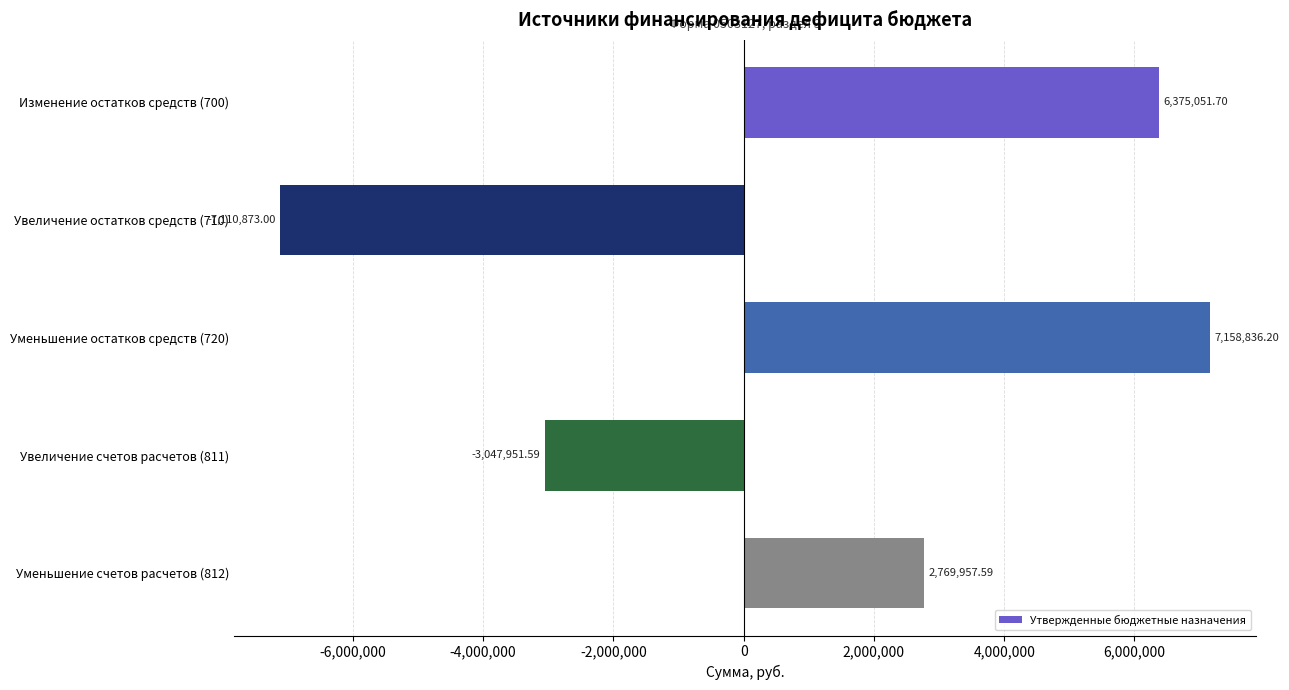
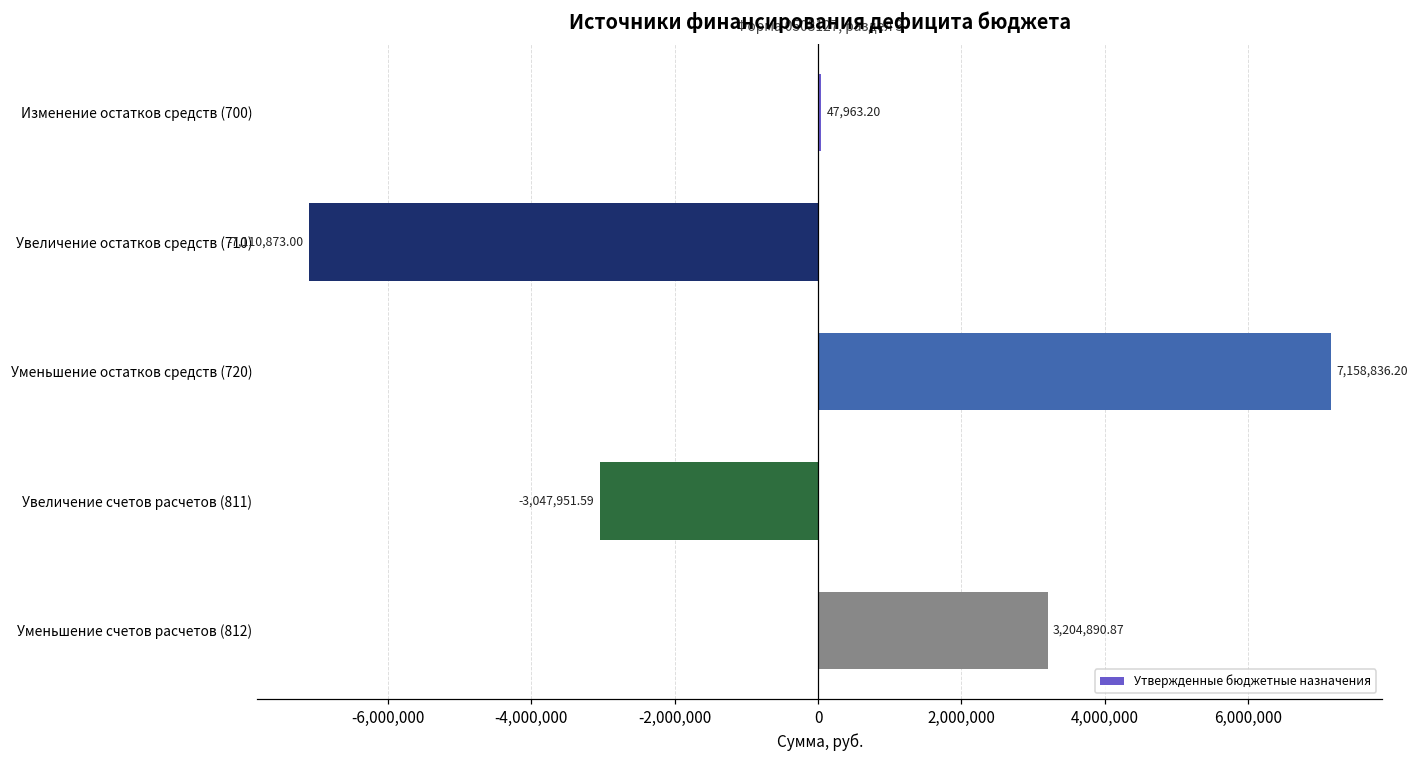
  {
-   "Изменение остатков средств (700)": "6,375,051.70",
+   "Изменение остатков средств (700)": "47,963.20",
    "Увеличение остатков средств (710)": "-7,110,873.00",
    "Уменьшение остатков средств (720)": "7,158,836.20",
    "Увеличение счетов расчетов (811)": "-3,047,951.59",
-   "Уменьшение счетов расчетов (812)": "2,769,957.59"
+   "Уменьшение счетов расчетов (812)": "3,204,890.87"
  }
